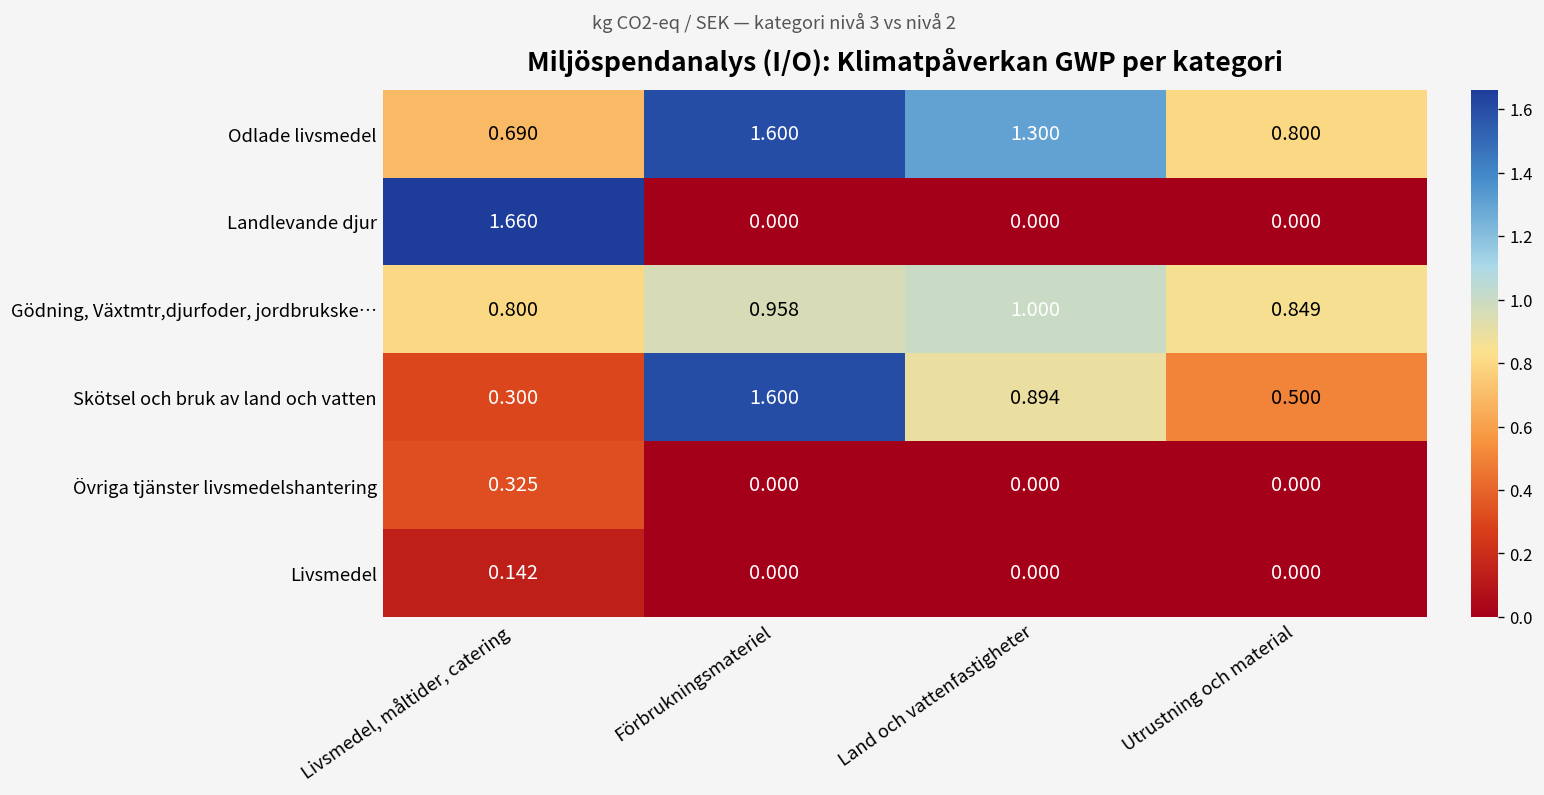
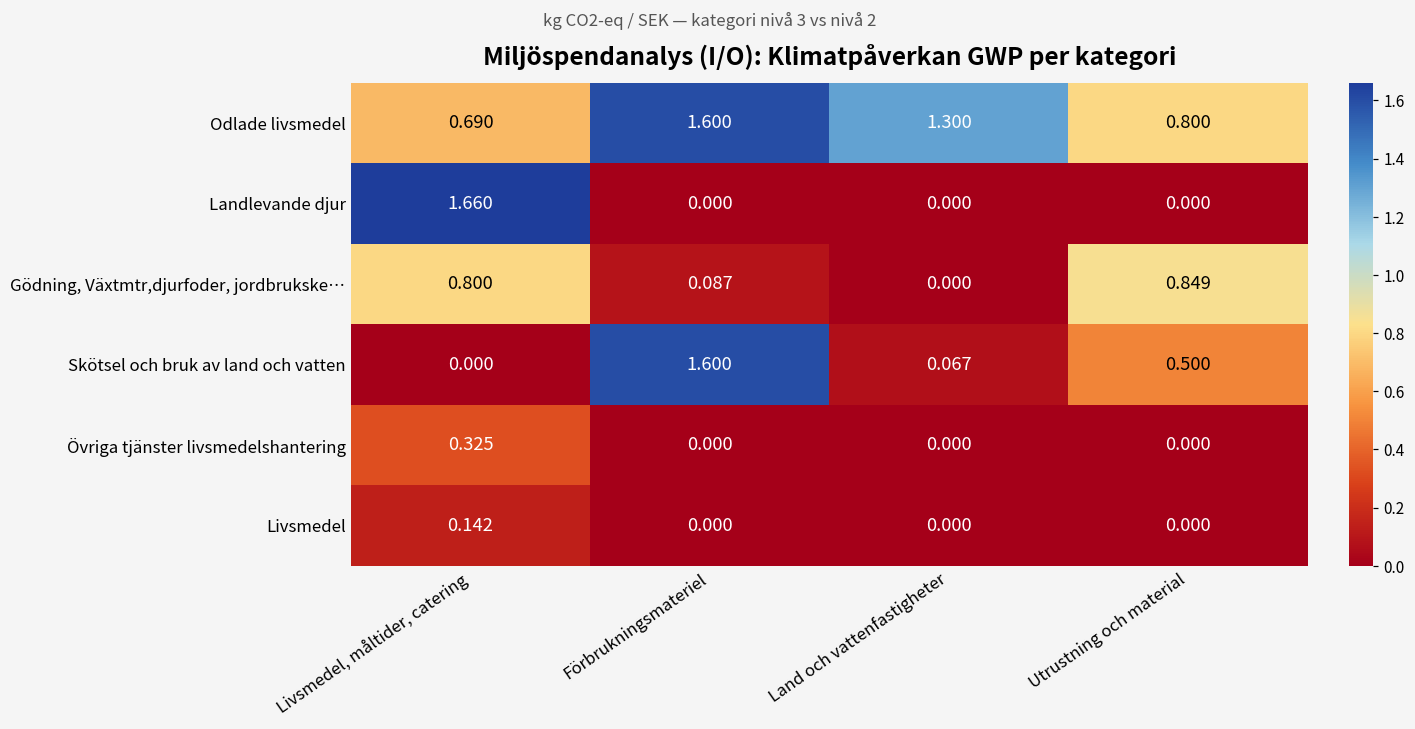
  {
    "Odlade livsmedel": {
      "Livsmedel, måltider, catering": 0.690,
      "Förbrukningsmateriel": 1.600,
      "Land och vattenfastigheter": 1.300,
      "Utrustning och material": 0.800
    },
    "Landlevande djur": {
      "Livsmedel, måltider, catering": 1.660,
      "Förbrukningsmateriel": 0.000,
      "Land och vattenfastigheter": 0.000,
      "Utrustning och material": 0.000
    },
    "Gödning, Växtmtr,djurfoder, jordbrukske…": {
      "Livsmedel, måltider, catering": 0.800,
-     "Förbrukningsmateriel": 0.958,
-     "Land och vattenfastigheter": 1.000,
+     "Förbrukningsmateriel": 0.087,
+     "Land och vattenfastigheter": 0.000,
      "Utrustning och material": 0.849
    },
    "Skötsel och bruk av land och vatten": {
-     "Livsmedel, måltider, catering": 0.300,
+     "Livsmedel, måltider, catering": 0.000,
      "Förbrukningsmateriel": 1.600,
-     "Land och vattenfastigheter": 0.894,
+     "Land och vattenfastigheter": 0.067,
      "Utrustning och material": 0.500
    },
    "Övriga tjänster livsmedelshantering": {
      "Livsmedel, måltider, catering": 0.325,
      "Förbrukningsmateriel": 0.000,
      "Land och vattenfastigheter": 0.000,
      "Utrustning och material": 0.000
    },
    "Livsmedel": {
      "Livsmedel, måltider, catering": 0.142,
      "Förbrukningsmateriel": 0.000,
      "Land och vattenfastigheter": 0.000,
      "Utrustning och material": 0.000
    }
  }
